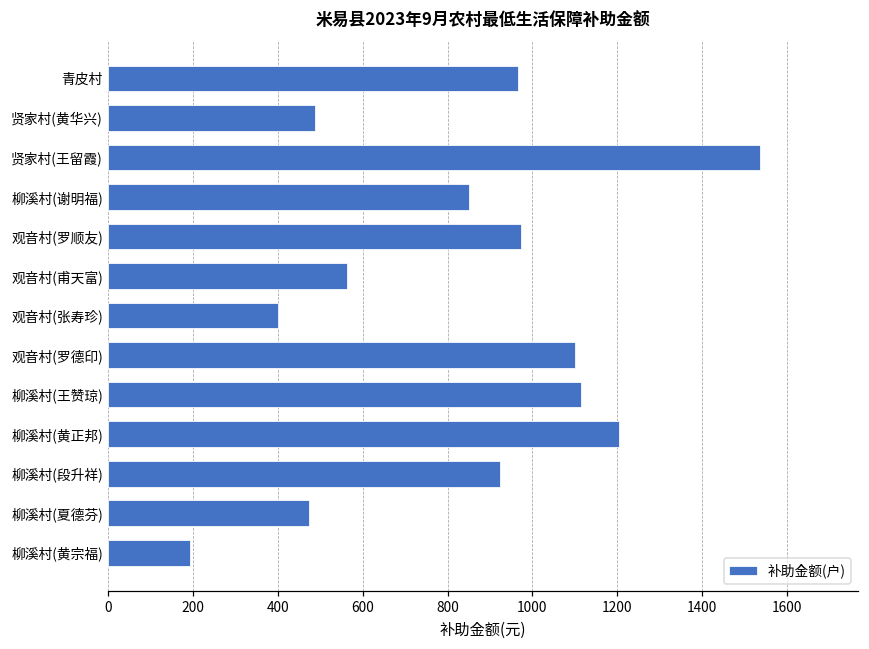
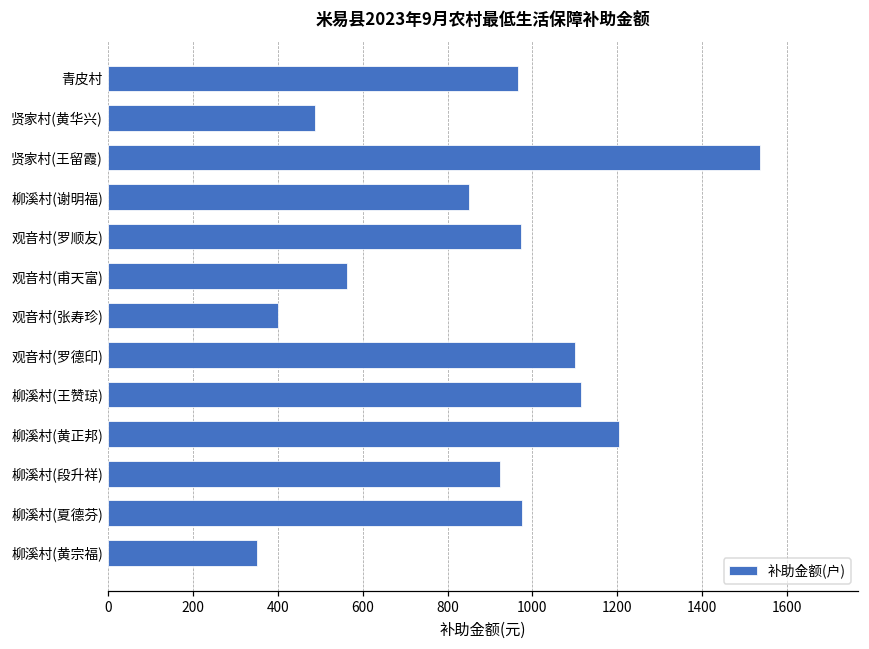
  {
    "青皮村": 970,
    "贤家村(黄华兴)": 490,
    "贤家村(王留霞)": 1540,
    "柳溪村(谢明福)": 850,
    "观音村(罗顺友)": 970,
    "观音村(甫天富)": 560,
    "观音村(张寿珍)": 400,
    "观音村(罗德印)": 1100,
    "柳溪村(王赞琼)": 1110,
    "柳溪村(黄正邦)": 1210,
    "柳溪村(段升祥)": 920,
-   "柳溪村(夏德芬)": 470,
-   "柳溪村(黄宗福)": 190
+   "柳溪村(夏德芬)": 980,
+   "柳溪村(黄宗福)": 350
  }
